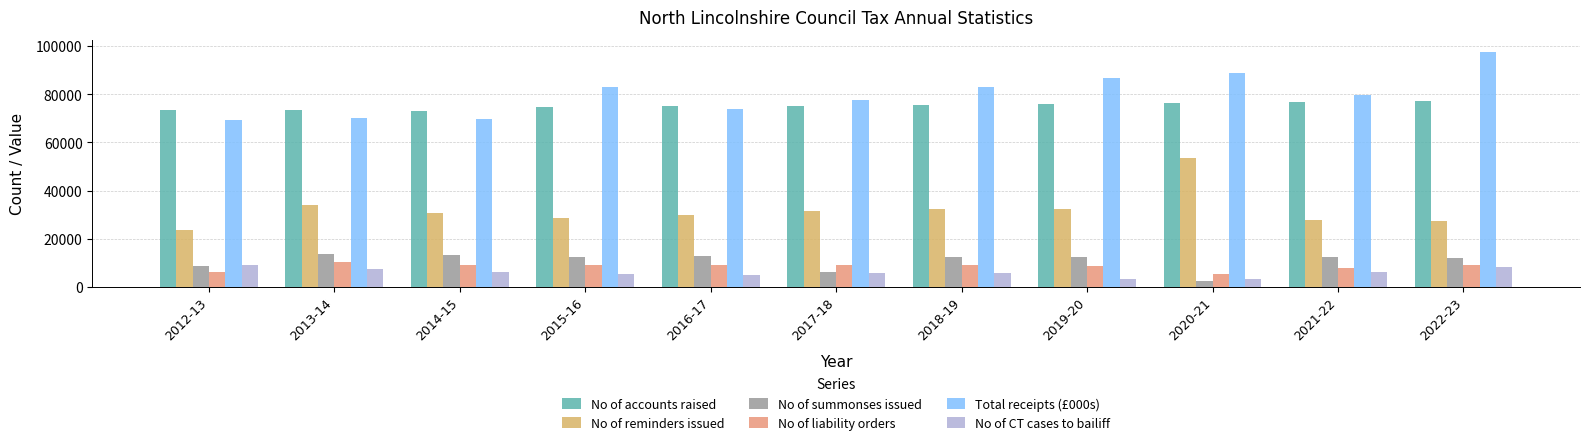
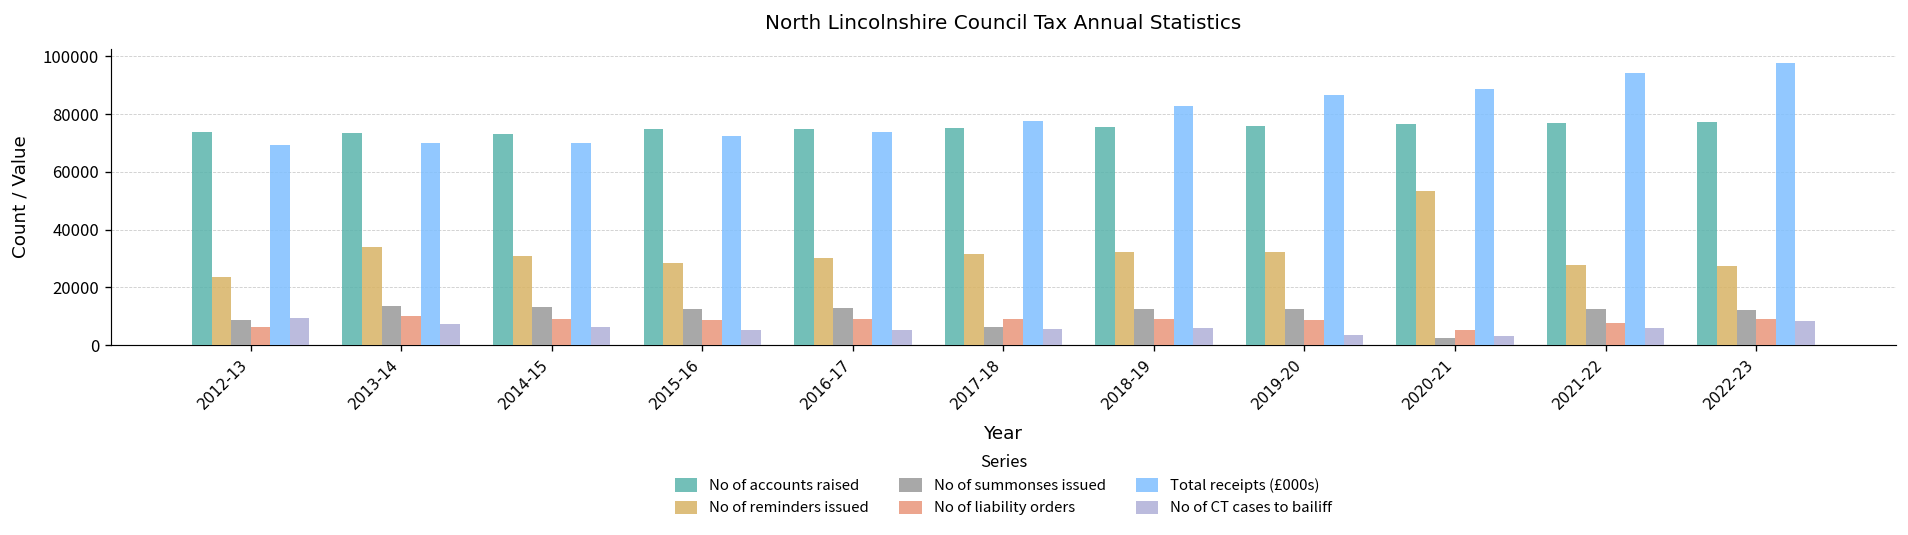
  {
    "No of accounts raised": {
      "2012-13": 74000,
      "2013-14": 73000,
      "2014-15": 73000,
      "2015-16": 75000,
      "2016-17": 75000,
      "2017-18": 75000,
      "2018-19": 76000,
      "2019-20": 76000,
      "2020-21": 76000,
      "2021-22": 77000,
      "2022-23": 77000
    },
    "No of summonses issued": {
      "2012-13": 9000,
      "2013-14": 14000,
      "2014-15": 13000,
      "2015-16": 12000,
      "2016-17": 13000,
      "2017-18": 6000,
      "2018-19": 12000,
      "2019-20": 13000,
      "2020-21": 2000,
      "2021-22": 12000,
      "2022-23": 12000
    },
    "Total receipts (£000s)": {
      "2012-13": 69000,
      "2013-14": 70000,
      "2014-15": 70000,
-     "2015-16": 83000,
+     "2015-16": 73000,
      "2016-17": 74000,
      "2017-18": 78000,
      "2018-19": 83000,
      "2019-20": 87000,
      "2020-21": 89000,
-     "2021-22": 80000,
+     "2021-22": 94000,
      "2022-23": 98000
    },
    "No of CT cases to bailiff": {
      "2012-13": 9000,
      "2013-14": 7000,
      "2014-15": 6000,
      "2015-16": 5000,
      "2016-17": 5000,
      "2017-18": 6000,
      "2018-19": 6000,
      "2019-20": 3000,
      "2020-21": 3000,
      "2021-22": 6000,
      "2022-23": 8000
    }
  }
